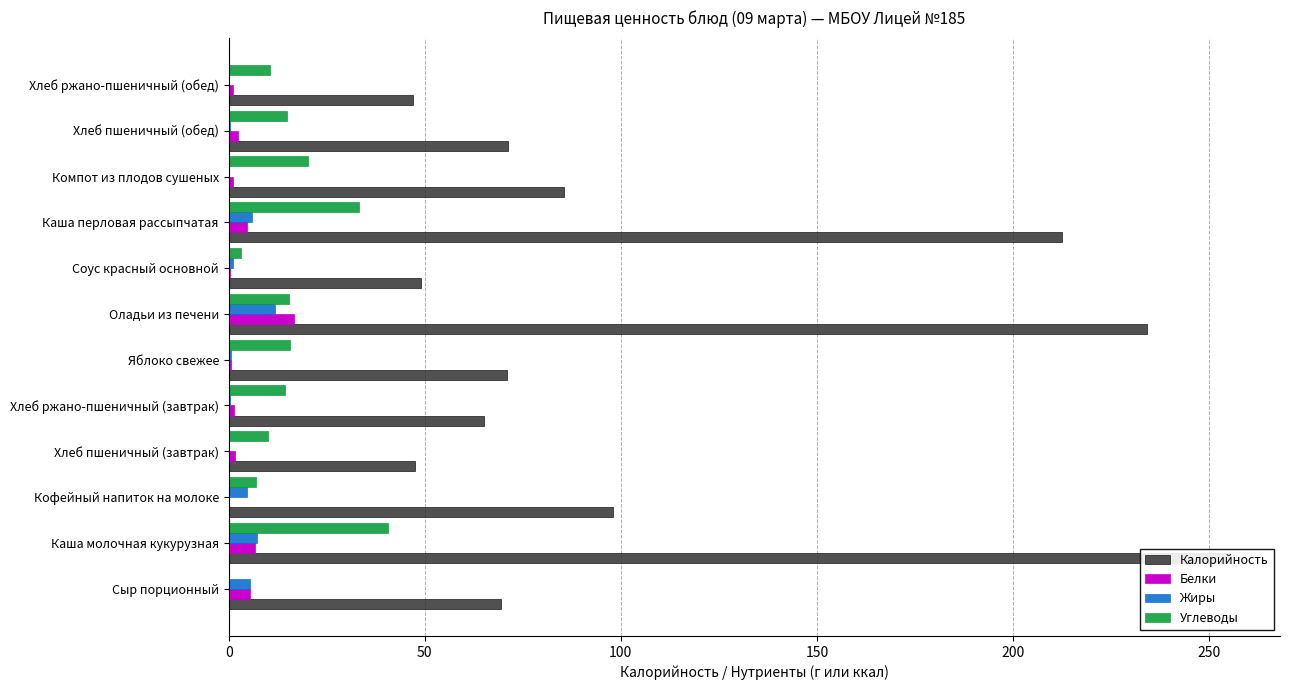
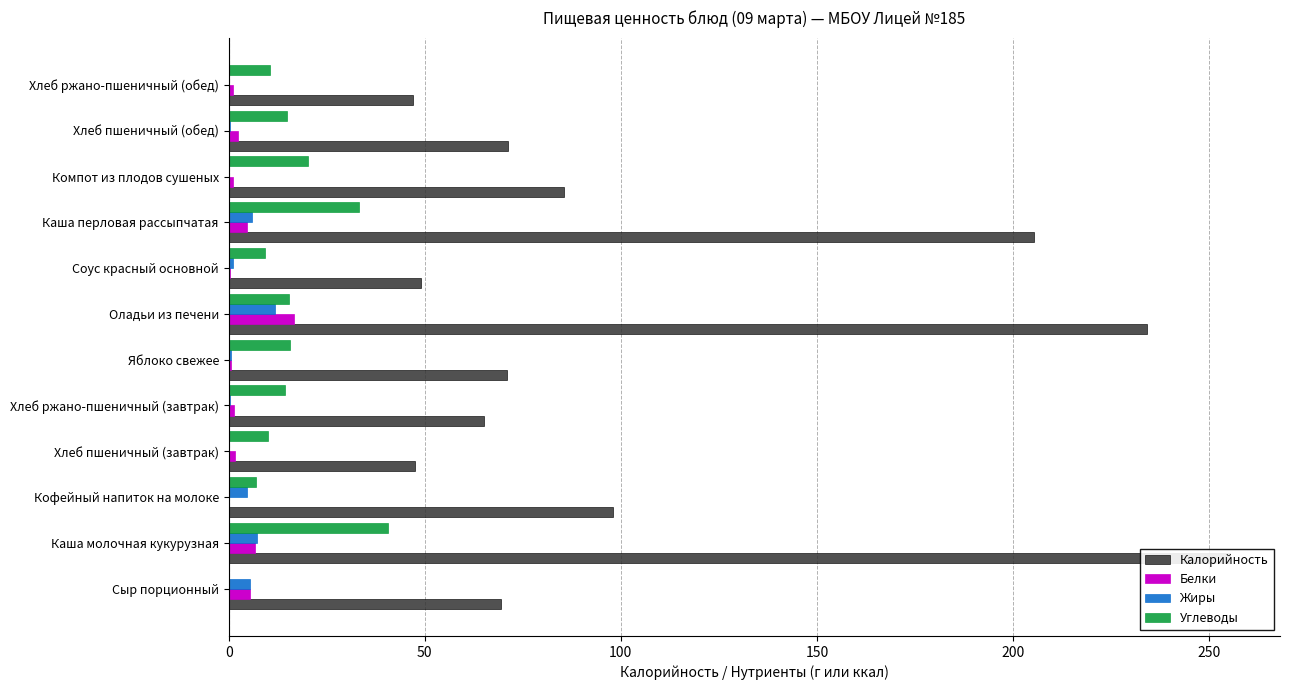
  {
    "Калорийность": {
      "Хлеб ржано-пшеничный (обед)": 47,
      "Хлеб пшеничный (обед)": 71,
      "Компот из плодов сушеных": 85,
-     "Каша перловая рассыпчатая": 212,
+     "Каша перловая рассыпчатая": 205,
      "Соус красный основной": 49,
      "Оладьи из печени": 234,
      "Яблоко свежее": 71,
      "Хлеб ржано-пшеничный (завтрак)": 65,
      "Хлеб пшеничный (завтрак)": 47,
      "Кофейный напиток на молоке": 98,
      "Сыр порционный": 69
    },
    "Белки": {
      "Хлеб ржано-пшеничный (обед)": 1,
      "Хлеб пшеничный (обед)": 2,
      "Компот из плодов сушеных": 1,
      "Каша перловая рассыпчатая": 5,
      "Оладьи из печени": 17,
      "Яблоко свежее": 1,
      "Хлеб ржано-пшеничный (завтрак)": 1,
      "Хлеб пшеничный (завтрак)": 2,
      "Каша молочная кукурузная": 7,
      "Сыр порционный": 5
    },
    "Жиры": {
      "Каша перловая рассыпчатая": 6,
      "Соус красный основной": 1,
      "Оладьи из печени": 12,
      "Яблоко свежее": 1,
      "Кофейный напиток на молоке": 5,
      "Каша молочная кукурузная": 7,
      "Сыр порционный": 5
    },
    "Углеводы": {
      "Хлеб ржано-пшеничный (обед)": 10,
      "Хлеб пшеничный (обед)": 15,
      "Компот из плодов сушеных": 20,
      "Каша перловая рассыпчатая": 33,
-     "Соус красный основной": 3,
+     "Соус красный основной": 9,
      "Оладьи из печени": 15,
      "Яблоко свежее": 16,
      "Хлеб ржано-пшеничный (завтрак)": 14,
      "Хлеб пшеничный (завтрак)": 10,
      "Кофейный напиток на молоке": 7,
      "Каша молочная кукурузная": 41,
      "Сыр порционный": 0
    }
  }
